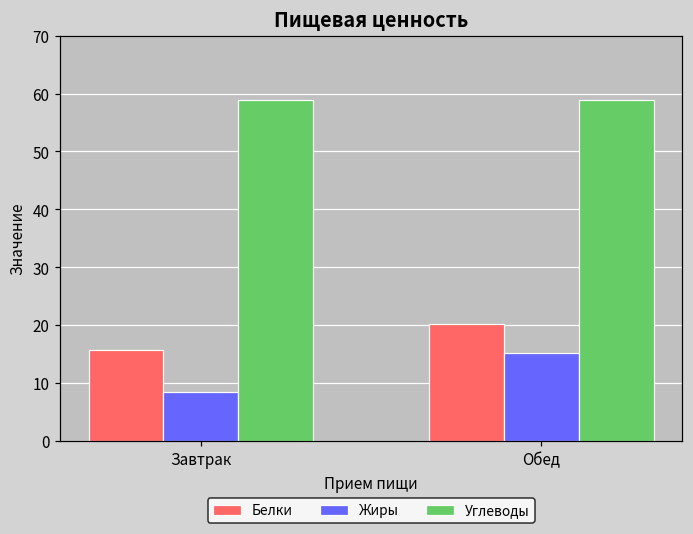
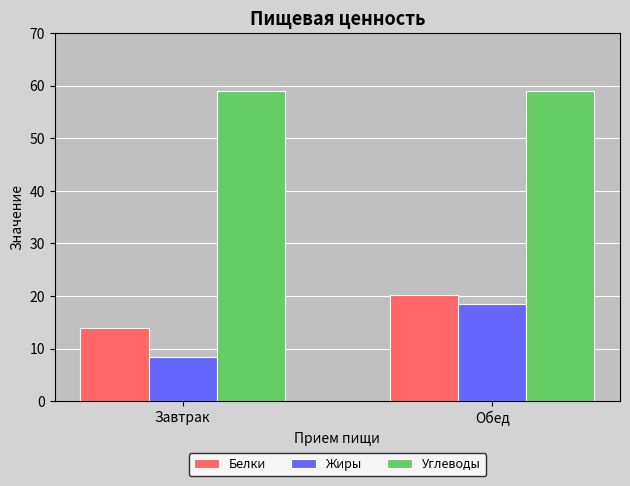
  {
    "Белки": {
-     "Завтрак": 16,
+     "Завтрак": 14,
      "Обед": 20
    },
    "Жиры": {
      "Завтрак": 8,
-     "Обед": 15
+     "Обед": 19
    },
    "Углеводы": {
      "Завтрак": 59,
      "Обед": 59
    }
  }
